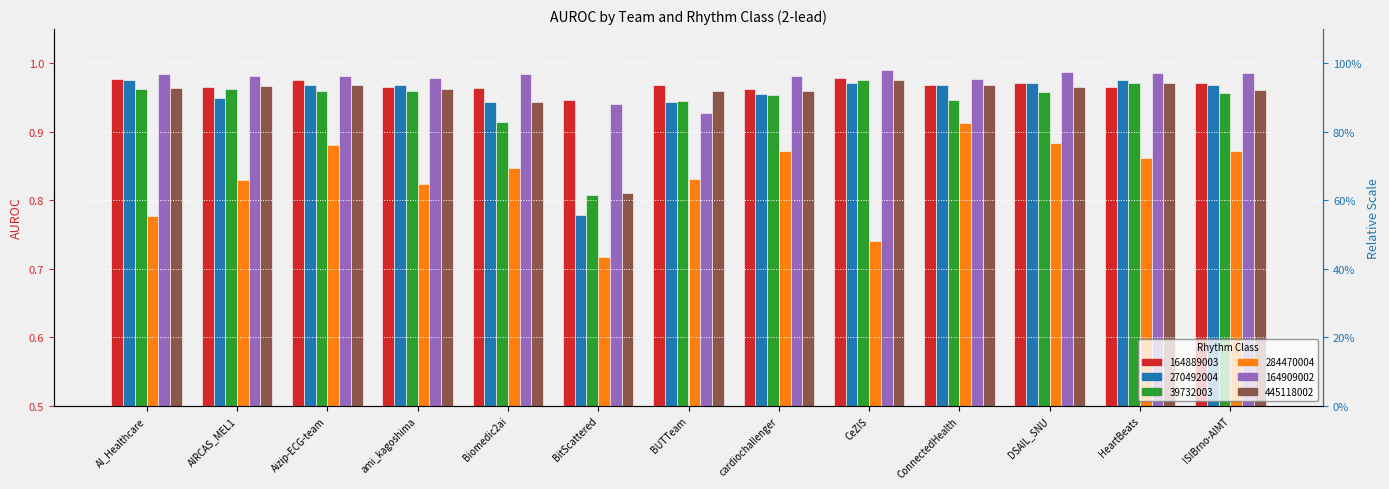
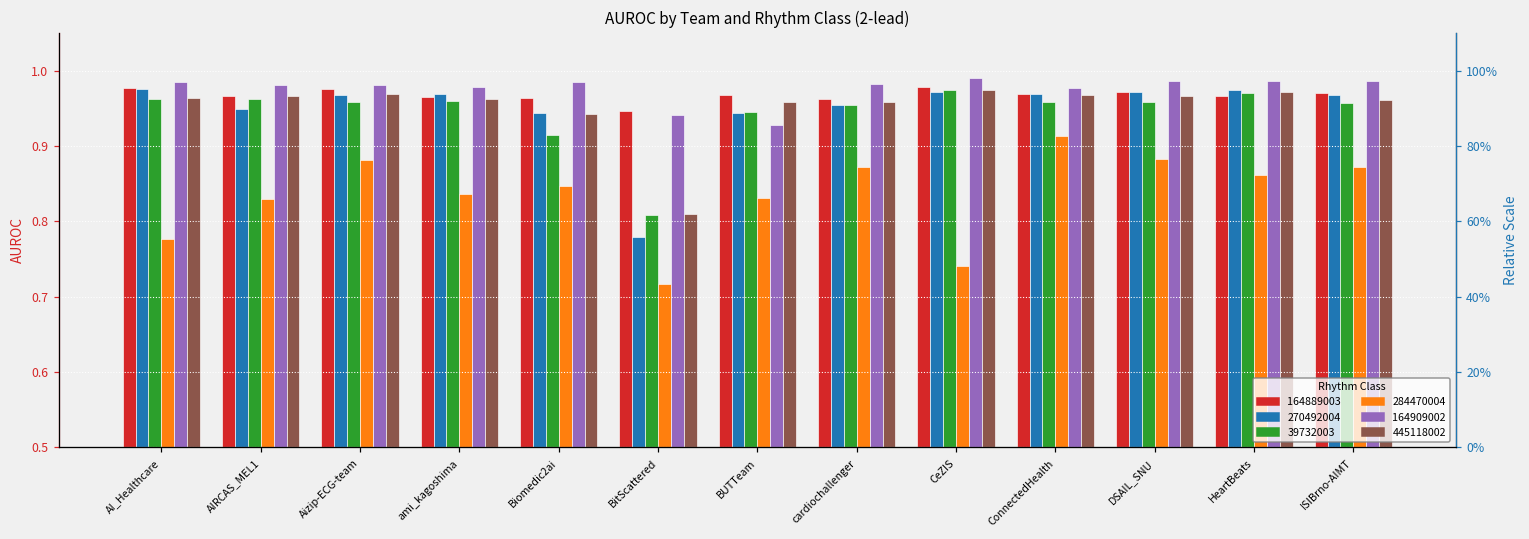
  {
    "164889003": {
      "AI_Healthcare": 0.98,
      "AIRCAS_MEL1": 0.97,
      "Aizip-ECG-team": 0.98,
      "ami_kagoshima": 0.97,
      "Biomedic2ai": 0.96,
      "BitScattered": 0.95,
      "BUTTeam": 0.97,
      "cardiochallenger": 0.96,
      "CeZIS": 0.98,
      "ConnectedHealth": 0.97,
      "DSAIL_SNU": 0.97,
      "HeartBeats": 0.97,
      "ISIBrno-AIMT": 0.97
    },
    "270492004": {
      "AI_Healthcare": 0.98,
      "AIRCAS_MEL1": 0.95,
      "Aizip-ECG-team": 0.97,
      "ami_kagoshima": 0.97,
      "Biomedic2ai": 0.94,
      "BitScattered": 0.78,
      "BUTTeam": 0.94,
      "cardiochallenger": 0.96,
      "CeZIS": 0.97,
      "ConnectedHealth": 0.97,
      "DSAIL_SNU": 0.97,
      "HeartBeats": 0.98,
      "ISIBrno-AIMT": 0.97
    },
    "39732003": {
      "AI_Healthcare": 0.96,
      "AIRCAS_MEL1": 0.96,
      "Aizip-ECG-team": 0.96,
      "ami_kagoshima": 0.96,
      "Biomedic2ai": 0.92,
      "BitScattered": 0.81,
      "BUTTeam": 0.95,
      "cardiochallenger": 0.95,
      "CeZIS": 0.98,
-     "ConnectedHealth": 0.95,
+     "ConnectedHealth": 0.96,
      "DSAIL_SNU": 0.96,
      "HeartBeats": 0.97,
      "ISIBrno-AIMT": 0.96
    },
    "284470004": {
      "AI_Healthcare": 0.78,
      "AIRCAS_MEL1": 0.83,
      "Aizip-ECG-team": 0.88,
-     "ami_kagoshima": 0.82,
+     "ami_kagoshima": 0.84,
      "Biomedic2ai": 0.85,
      "BitScattered": 0.72,
      "BUTTeam": 0.83,
      "cardiochallenger": 0.87,
      "CeZIS": 0.74,
      "ConnectedHealth": 0.91,
      "DSAIL_SNU": 0.88,
      "HeartBeats": 0.86,
      "ISIBrno-AIMT": 0.87
    },
    "164909002": {
      "AI_Healthcare": 0.99,
      "AIRCAS_MEL1": 0.98,
      "Aizip-ECG-team": 0.98,
      "ami_kagoshima": 0.98,
      "Biomedic2ai": 0.99,
      "BitScattered": 0.94,
      "BUTTeam": 0.93,
      "cardiochallenger": 0.98,
      "CeZIS": 0.99,
      "ConnectedHealth": 0.98,
      "DSAIL_SNU": 0.99,
      "HeartBeats": 0.99,
      "ISIBrno-AIMT": 0.99
    },
    "445118002": {
      "AI_Healthcare": 0.96,
      "AIRCAS_MEL1": 0.97,
      "Aizip-ECG-team": 0.97,
      "ami_kagoshima": 0.96,
      "Biomedic2ai": 0.94,
      "BitScattered": 0.81,
      "BUTTeam": 0.96,
      "cardiochallenger": 0.96,
      "CeZIS": 0.98,
      "ConnectedHealth": 0.97,
      "DSAIL_SNU": 0.97,
      "HeartBeats": 0.97,
      "ISIBrno-AIMT": 0.96
    }
  }
